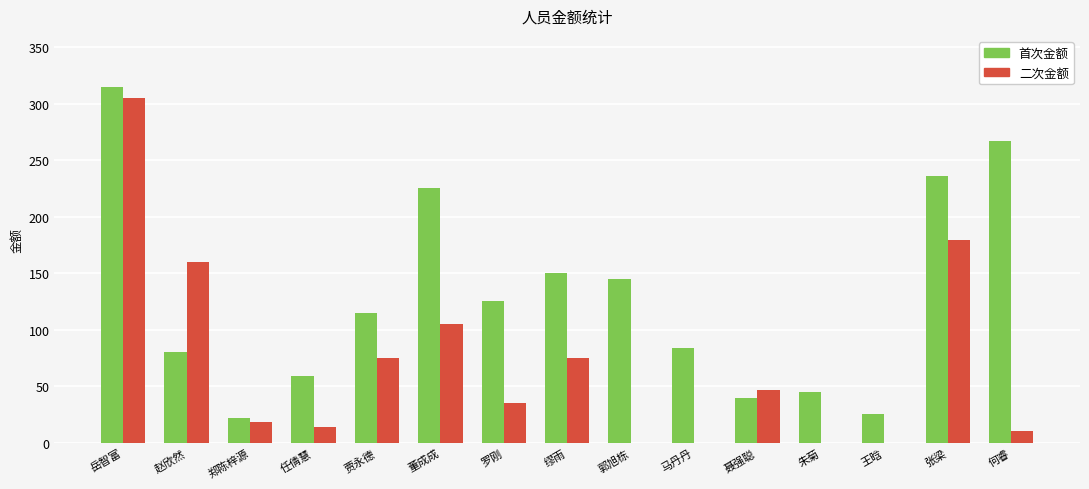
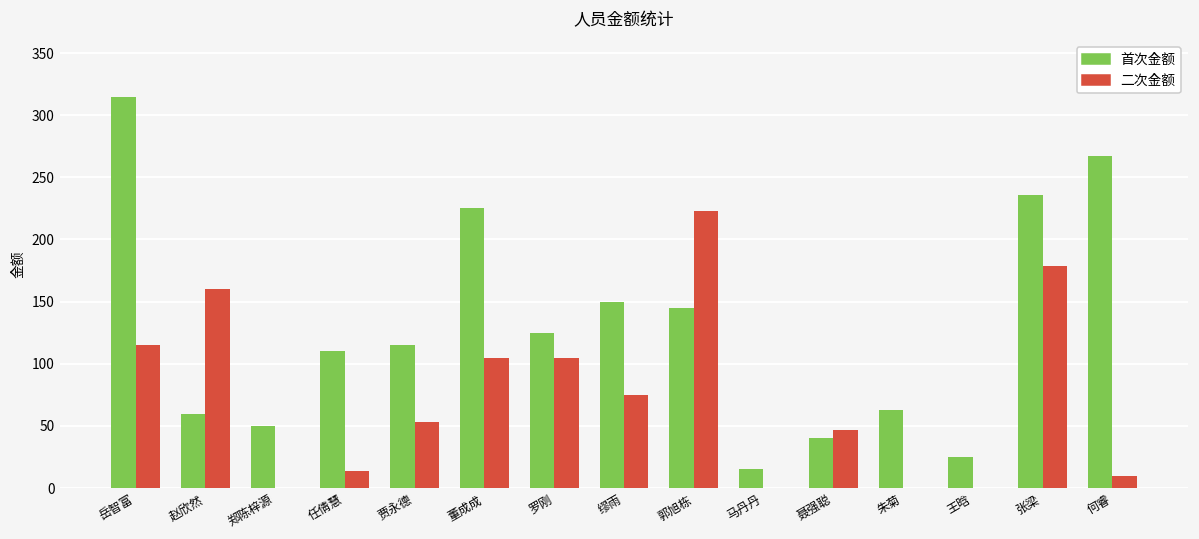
  {
    "首次金额": {
      "岳智富": 315,
-     "赵欣然": 80,
-     "郑陈梓源": 22,
-     "任倩慧": 59,
+     "赵欣然": 60,
+     "郑陈梓源": 50,
+     "任倩慧": 110,
      "贾永德": 115,
      "董成成": 225,
      "罗刚": 125,
      "缪雨": 150,
      "郭旭栋": 145,
-     "马丹丹": 84,
+     "马丹丹": 15,
      "聂强聪": 40,
-     "朱菊": 45,
+     "朱菊": 63,
      "王晗": 25,
      "张梁": 236,
      "何睿": 267
    },
    "二次金额": {
-     "岳智富": 305,
+     "岳智富": 115,
      "赵欣然": 160,
-     "郑陈梓源": 18,
+     "郑陈梓源": 0,
      "任倩慧": 14,
-     "贾永德": 75,
+     "贾永德": 53,
      "董成成": 105,
-     "罗刚": 35,
+     "罗刚": 105,
      "缪雨": 75,
-     "郭旭栋": 0,
+     "郭旭栋": 223,
      "马丹丹": 0,
      "聂强聪": 47,
      "朱菊": 0,
      "王晗": 0,
      "张梁": 179,
      "何睿": 10
    }
  }
